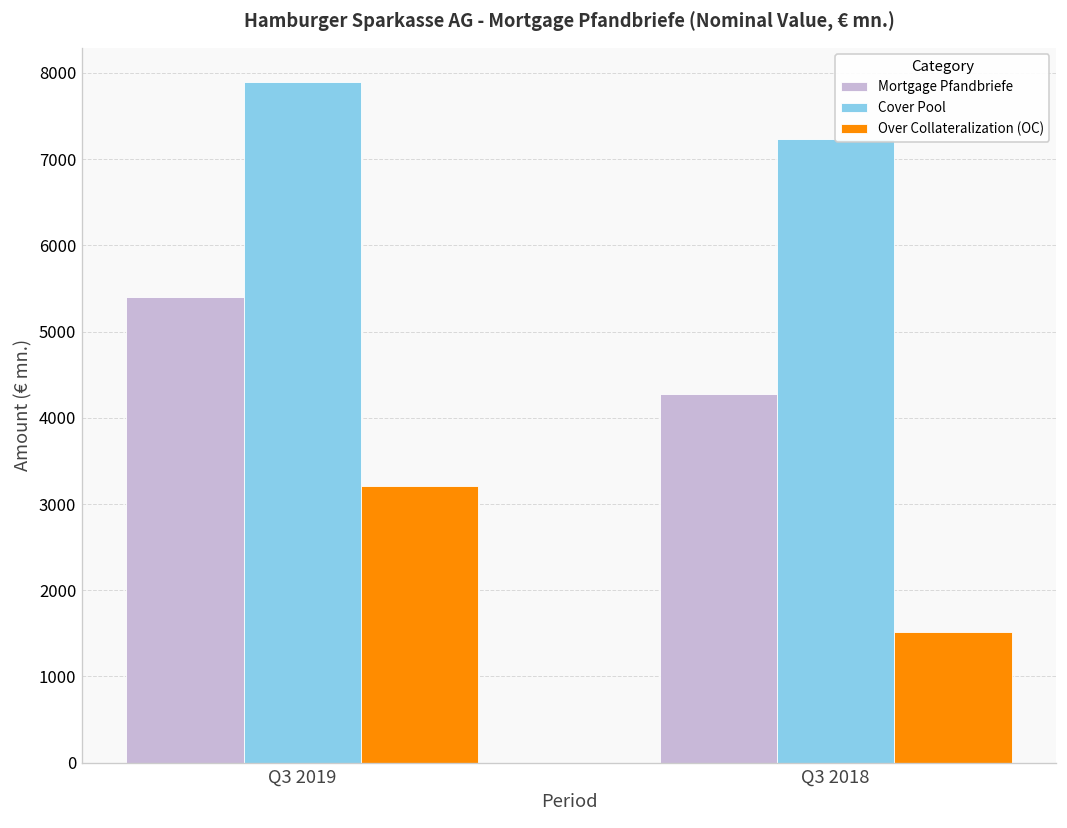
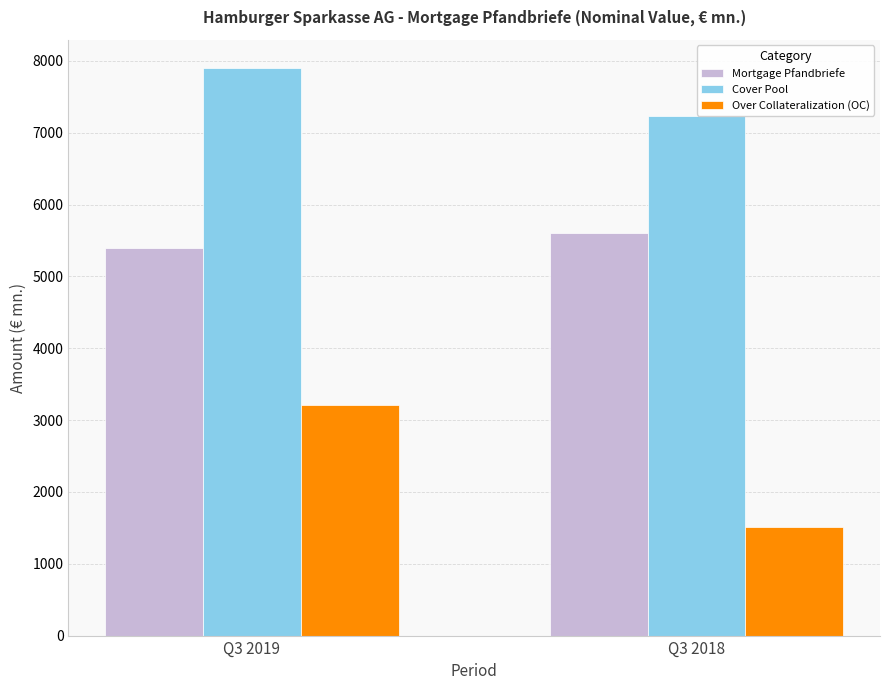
  {
    "Mortgage Pfandbriefe": {
      "Q3 2019": 5400,
-     "Q3 2018": 4300
+     "Q3 2018": 5600
    },
    "Cover Pool": {
      "Q3 2019": 7900,
      "Q3 2018": 7200
    },
    "Over Collateralization (OC)": {
      "Q3 2019": 3200,
      "Q3 2018": 1500
    }
  }
